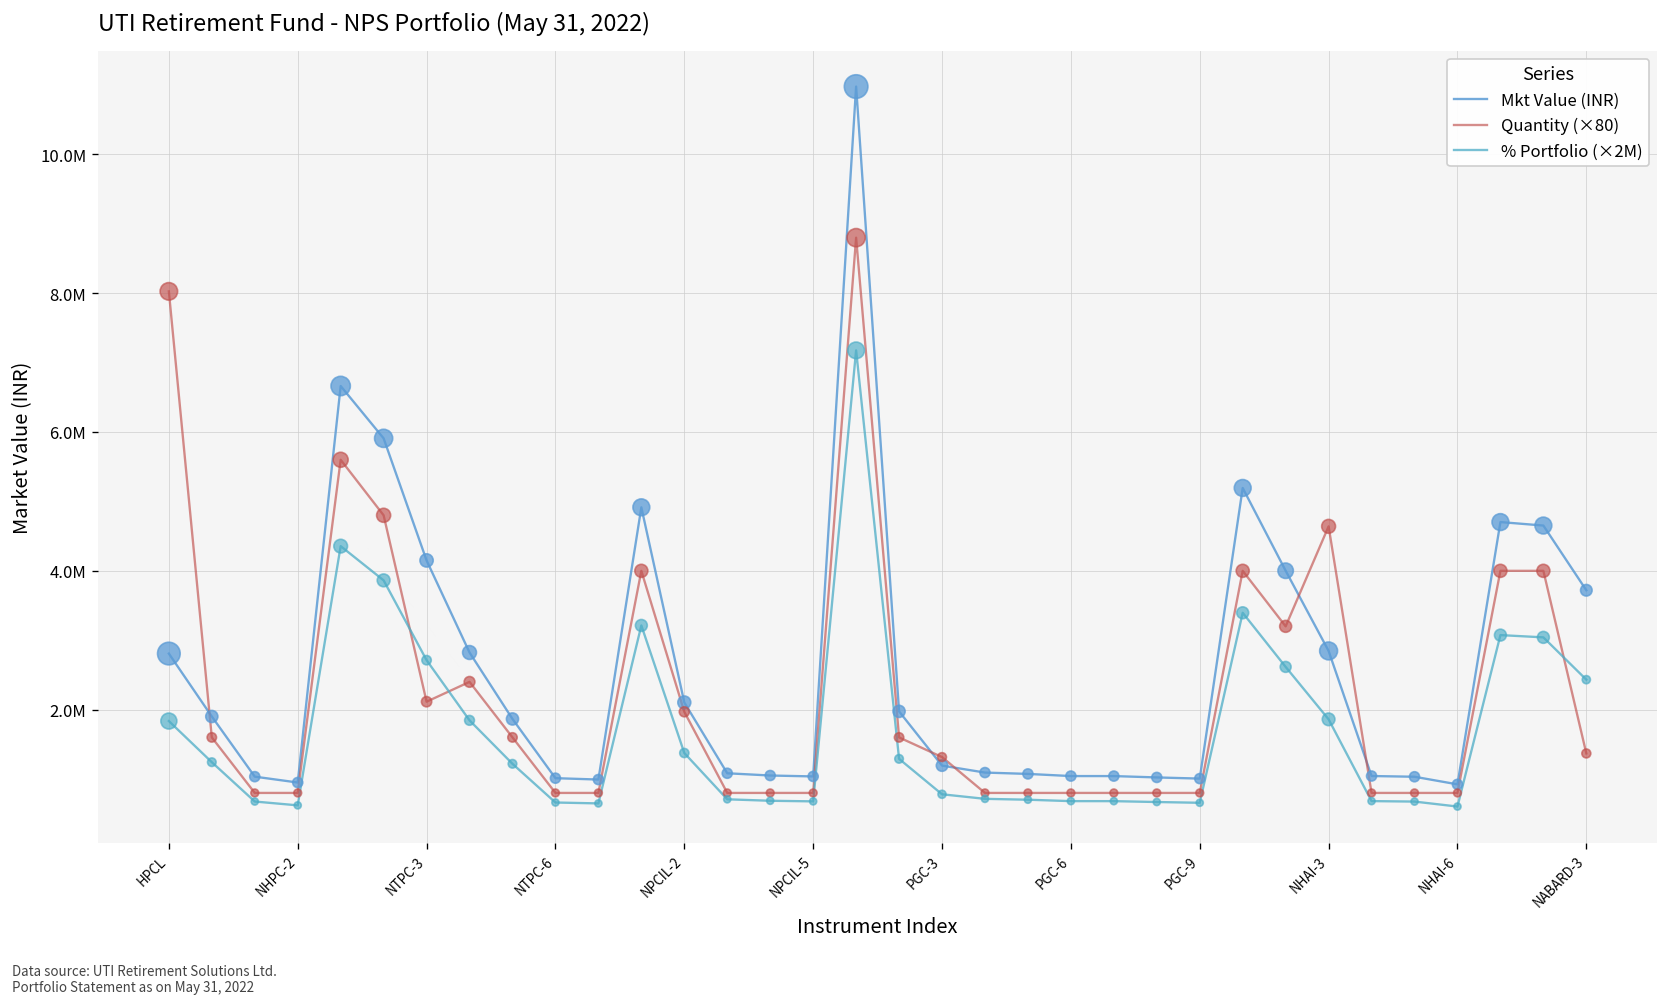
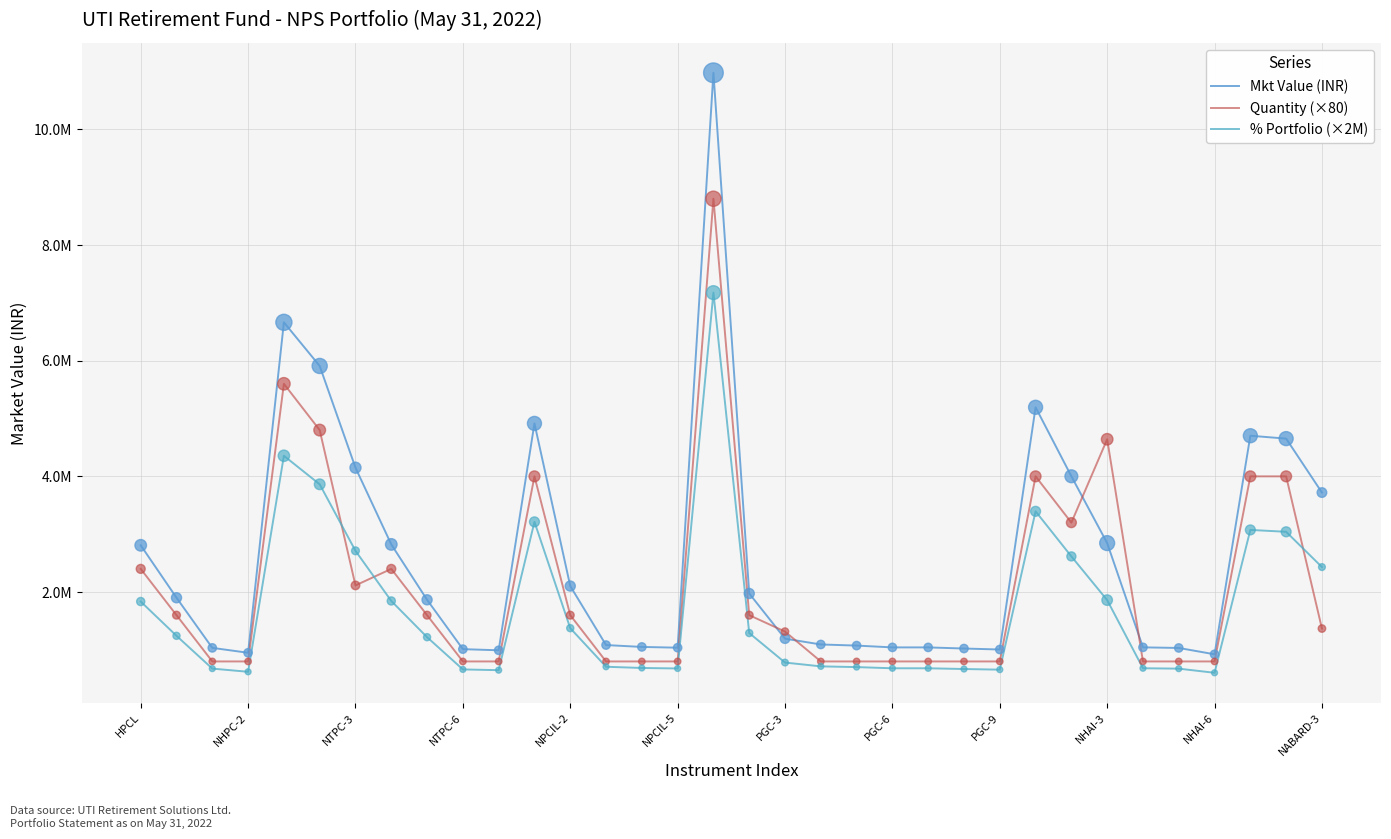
  {
    "Quantity (×80)": {
-     "HPCL": 8000000,
+     "HPCL": 2400000,
      "NHPC-2": 800000,
      "NTPC-3": 2100000,
      "NTPC-6": 800000,
-     "NPCIL-2": 2000000,
+     "NPCIL-2": 1600000,
      "NPCIL-5": 800000,
      "PGC-3": 1300000,
      "PGC-6": 800000,
      "PGC-9": 800000,
      "NHAI-3": 4600000,
      "NHAI-6": 800000,
      "NABARD-3": 1400000
    }
  }
